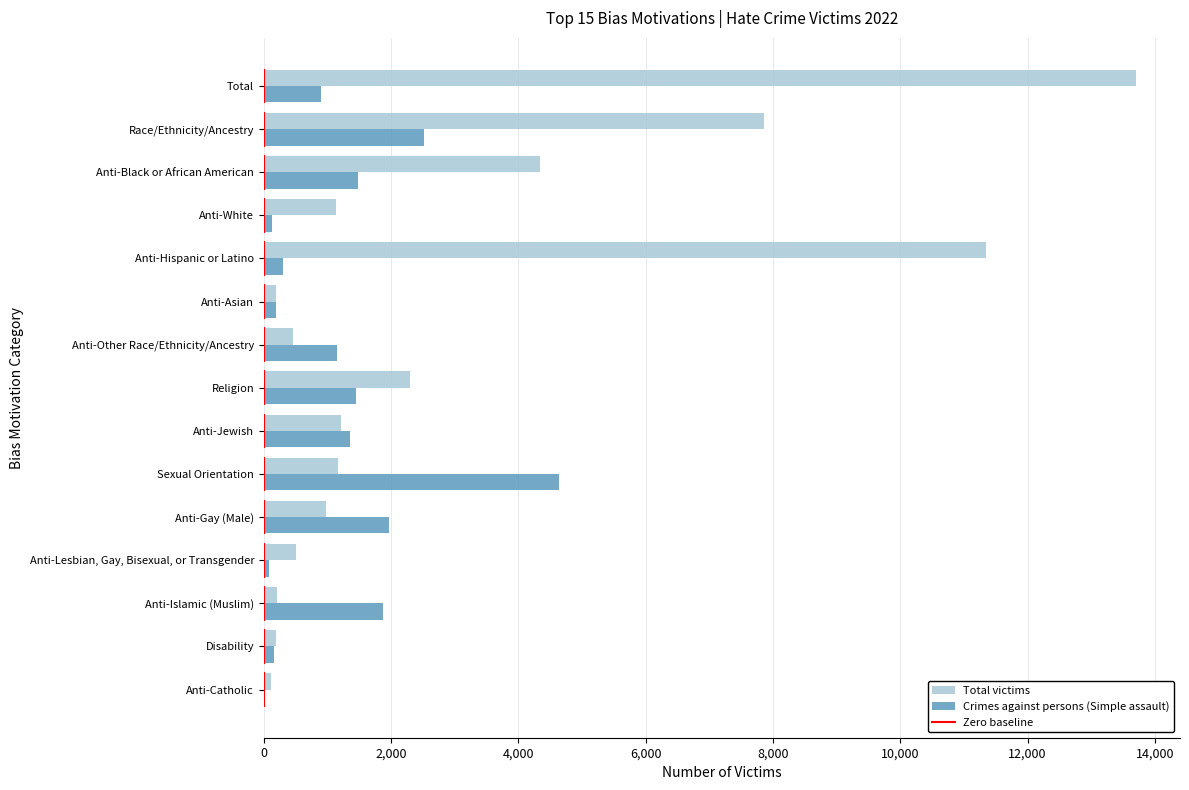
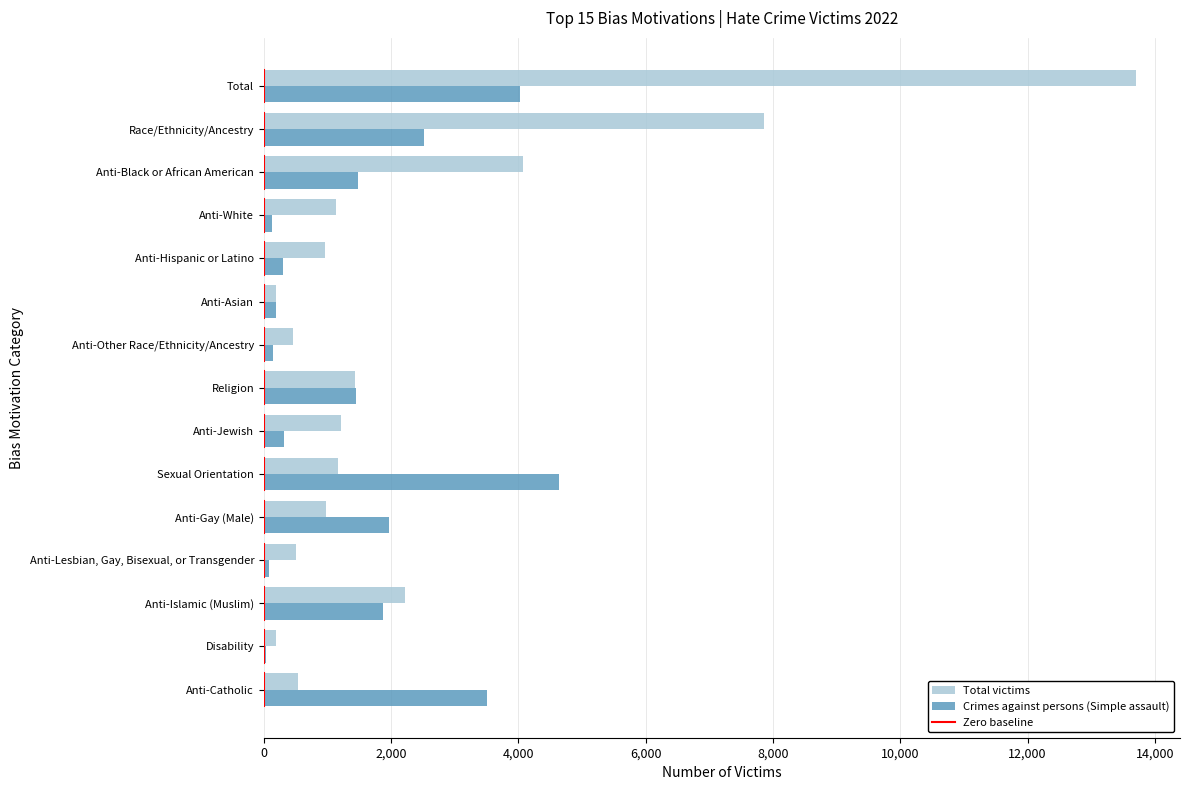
  {
    "Total victims": {
      "Total": "13,700",
      "Race/Ethnicity/Ancestry": "7,900",
-     "Anti-Black or African American": "4,300",
+     "Anti-Black or African American": "4,100",
      "Anti-White": "1,100",
-     "Anti-Hispanic or Latino": "11,300",
+     "Anti-Hispanic or Latino": "1,000",
      "Anti-Asian": "200",
      "Anti-Other Race/Ethnicity/Ancestry": "500",
-     "Religion": "2,300",
+     "Religion": "1,400",
      "Anti-Jewish": "1,200",
      "Sexual Orientation": "1,200",
      "Anti-Gay (Male)": "1,000",
      "Anti-Lesbian, Gay, Bisexual, or Transgender": "500",
-     "Anti-Islamic (Muslim)": "200",
+     "Anti-Islamic (Muslim)": "2,200",
      "Disability": "200",
-     "Anti-Catholic": "100"
+     "Anti-Catholic": "500"
    },
    "Crimes against persons (Simple assault)": {
-     "Total": "900",
+     "Total": "4,000",
      "Race/Ethnicity/Ancestry": "2,500",
      "Anti-Black or African American": "1,500",
      "Anti-White": "100",
      "Anti-Hispanic or Latino": "300",
      "Anti-Asian": "200",
-     "Anti-Other Race/Ethnicity/Ancestry": "1,200",
+     "Anti-Other Race/Ethnicity/Ancestry": "100",
      "Religion": "1,400",
-     "Anti-Jewish": "1,400",
+     "Anti-Jewish": "300",
      "Sexual Orientation": "4,600",
      "Anti-Gay (Male)": "2,000",
      "Anti-Lesbian, Gay, Bisexual, or Transgender": "100",
      "Anti-Islamic (Muslim)": "1,900",
-     "Disability": "200",
-     "Anti-Catholic": "0"
+     "Disability": "0",
+     "Anti-Catholic": "3,500"
    }
  }
